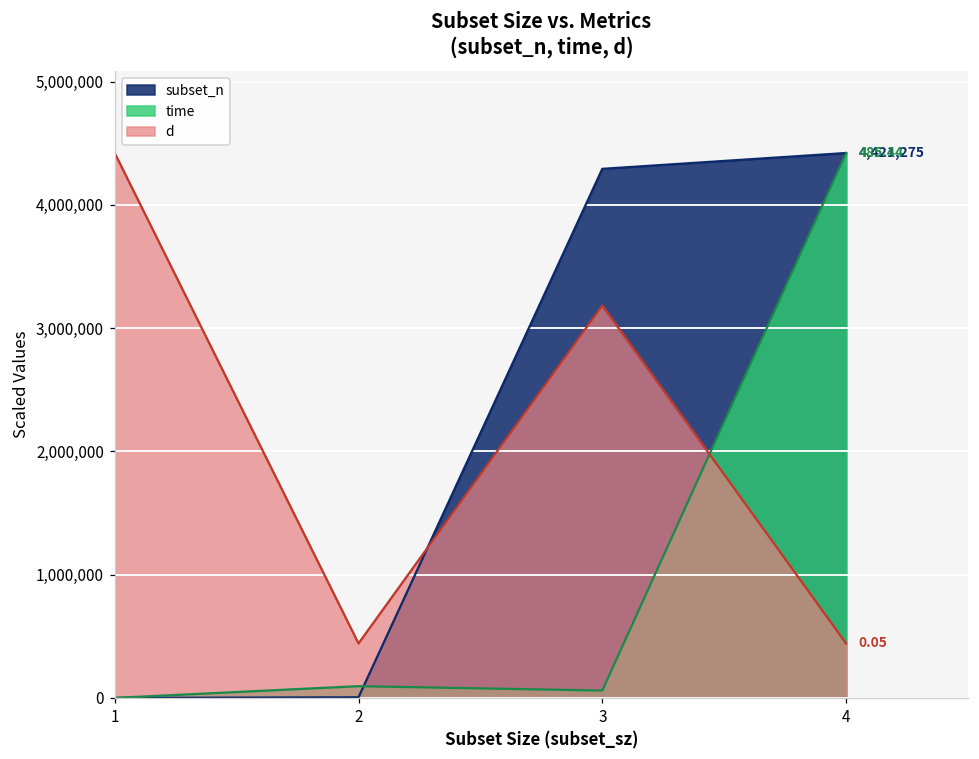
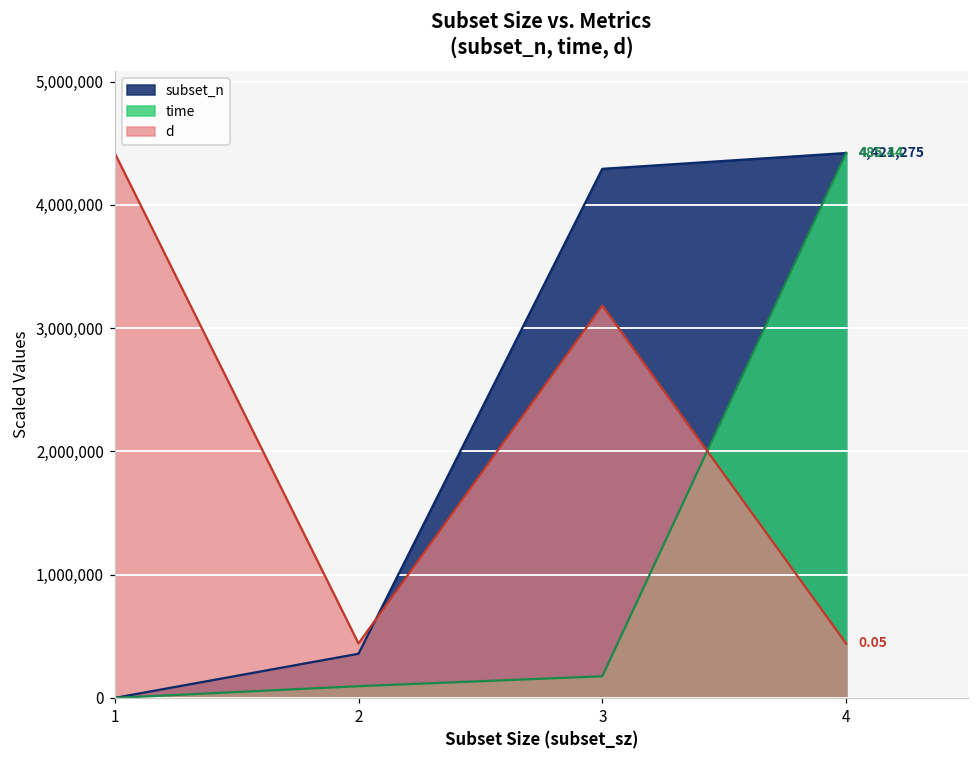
  {
    "subset_n": {
-     "2": "10,000",
+     "2": "360,000",
      "3": "4,290,000"
    },
    "time": {
      "2": "100,000",
-     "3": "60,000"
+     "3": "180,000"
    },
    "d": {
      "1": "4,420,000",
      "2": "440,000",
      "3": "3,180,000"
    }
  }
